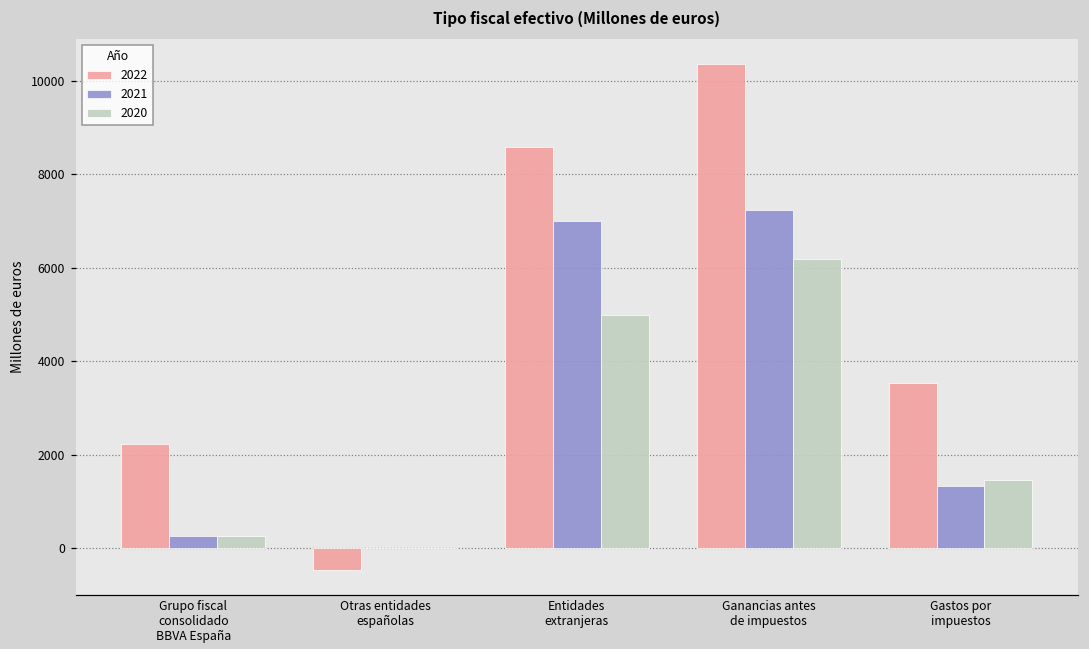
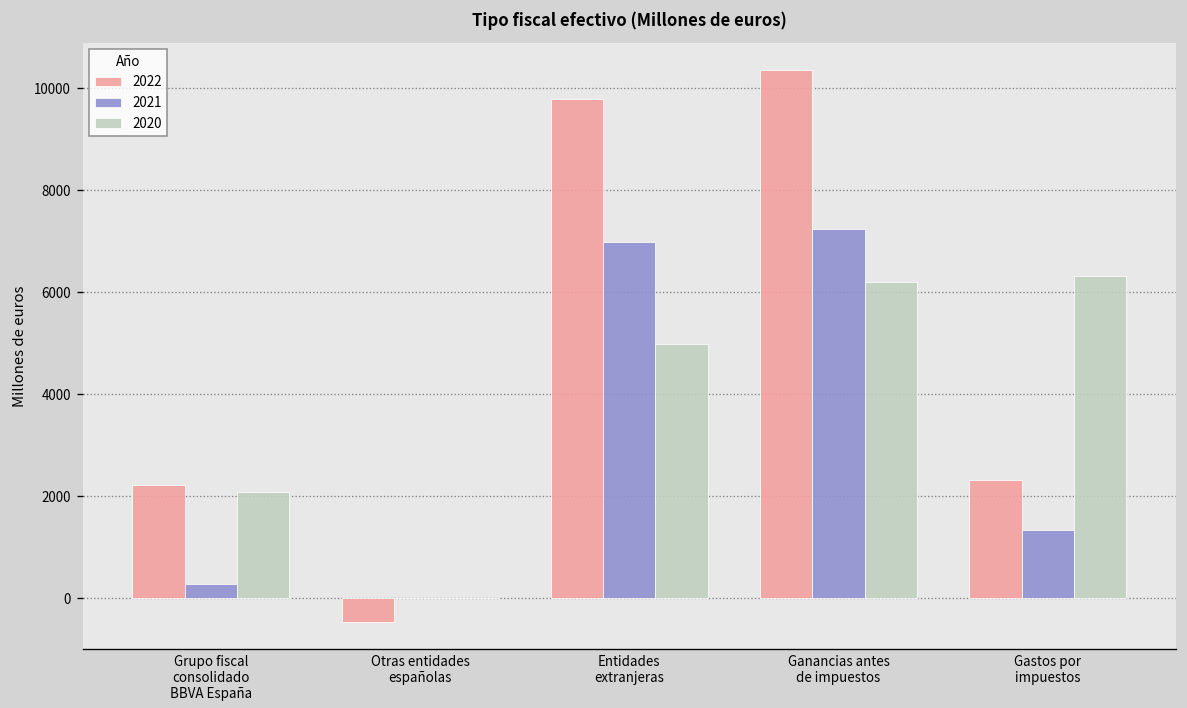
  {
    "2022": {
      "Grupo fiscal consolidado BBVA España": 2200,
      "Otras entidades españolas": -500,
-     "Entidades extranjeras": 8600,
+     "Entidades extranjeras": 9800,
      "Ganancias antes de impuestos": 10400,
-     "Gastos por impuestos": 3500
+     "Gastos por impuestos": 2300
    },
    "2021": {
      "Grupo fiscal consolidado BBVA España": 300,
      "Entidades extranjeras": 7000,
      "Ganancias antes de impuestos": 7200,
      "Gastos por impuestos": 1300
    },
    "2020": {
-     "Grupo fiscal consolidado BBVA España": 300,
+     "Grupo fiscal consolidado BBVA España": 2100,
      "Entidades extranjeras": 5000,
      "Ganancias antes de impuestos": 6200,
-     "Gastos por impuestos": 1500
+     "Gastos por impuestos": 6300
    }
  }
